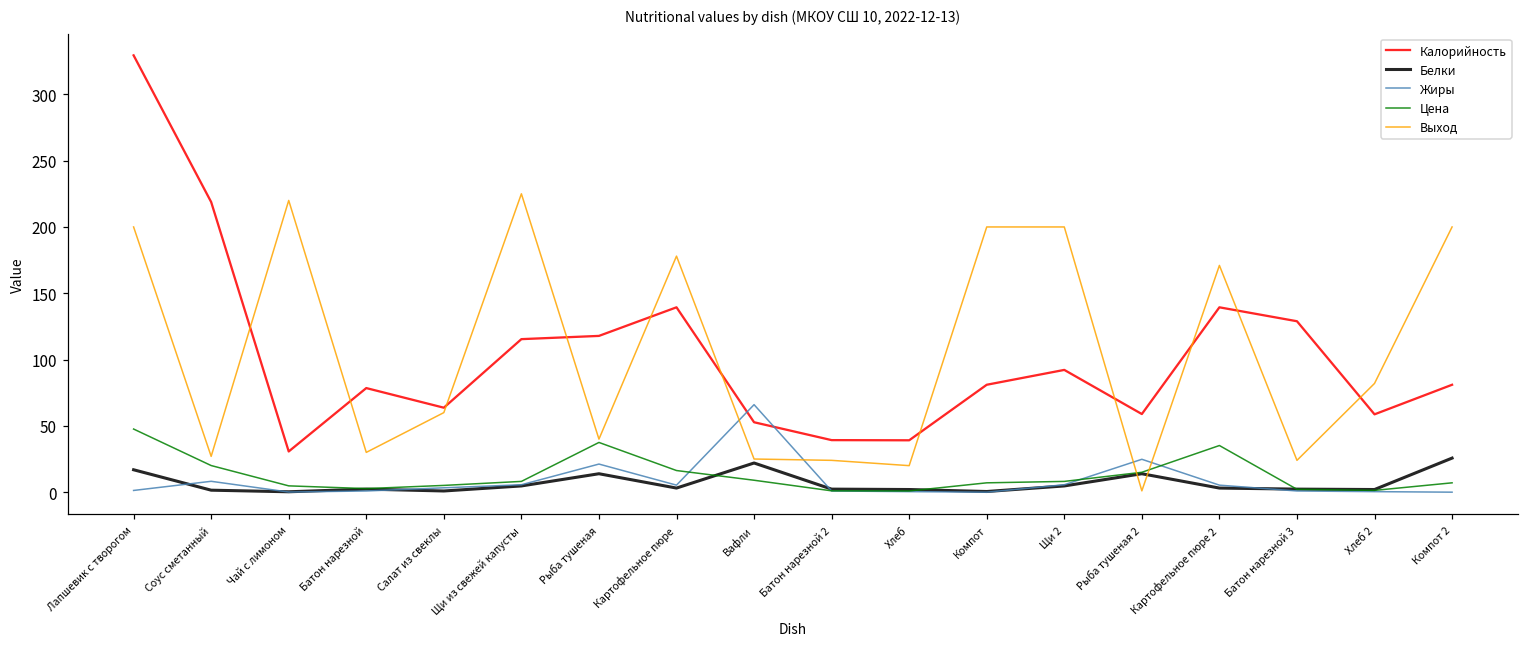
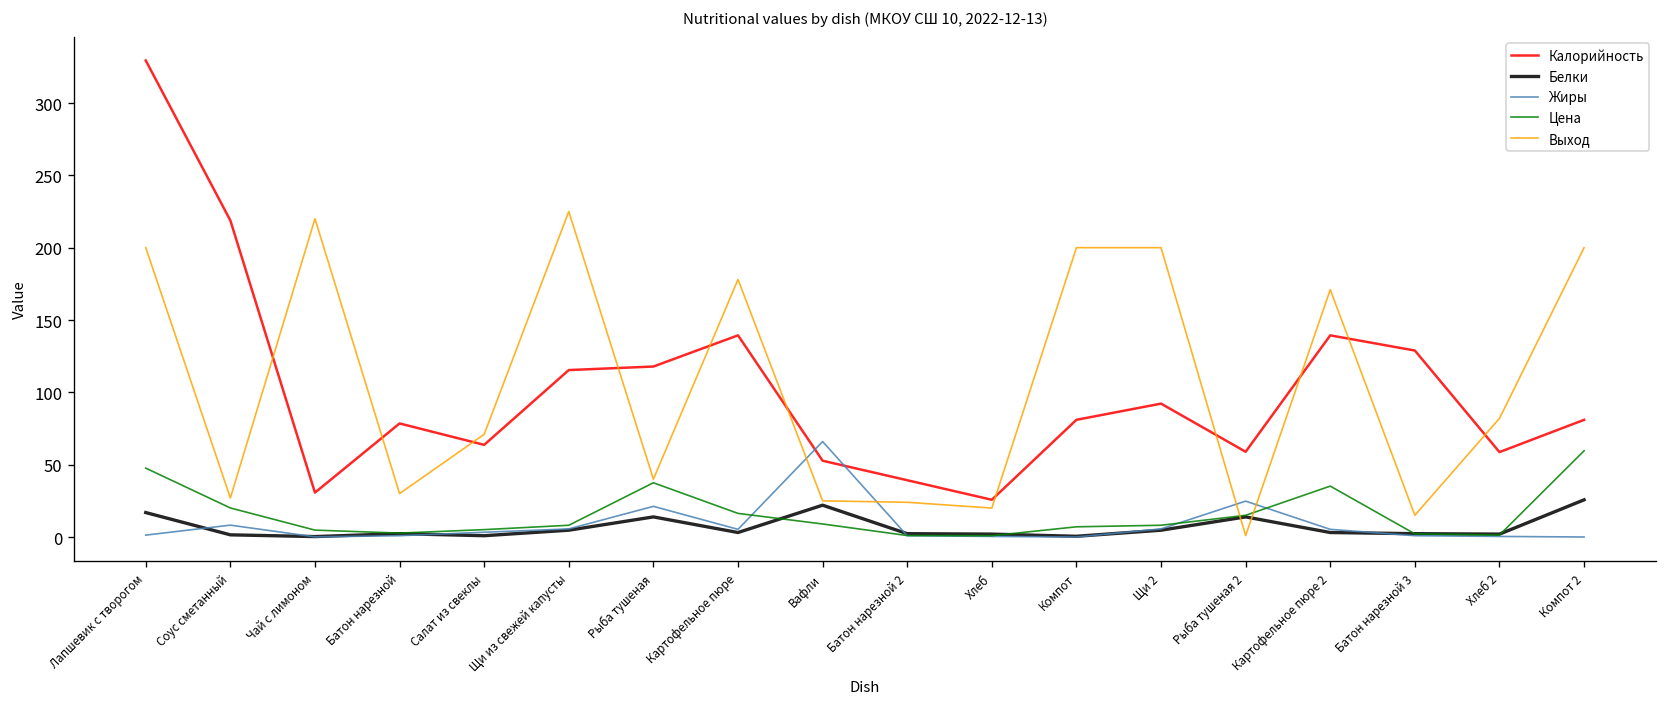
  {
    "Калорийность": {
      "Лапшевик с творогом": 329,
      "Соус сметанный": 219,
      "Чай с лимоном": 31,
      "Батон нарезной": 79,
      "Салат из свеклы": 64,
      "Щи из свежей капусты": 115,
      "Рыба тушеная": 118,
      "Картофельное пюре": 139,
      "Вафли": 53,
      "Батон нарезной 2": 39,
-     "Хлеб": 39,
+     "Хлеб": 26,
      "Компот": 81,
      "Щи 2": 92,
      "Рыба тушеная 2": 59,
      "Картофельное пюре 2": 139,
      "Батон нарезной 3": 129,
      "Хлеб 2": 59,
      "Компот 2": 81
    },
    "Белки": {
      "Лапшевик с творогом": 17,
      "Соус сметанный": 2,
      "Салат из свеклы": 1,
      "Рыба тушеная": 14,
      "Картофельное пюре": 3,
      "Вафли": 22,
      "Картофельное пюре 2": 3,
      "Компот 2": 26
    },
    "Жиры": {
      "Лапшевик с творогом": 1,
      "Соус сметанный": 8,
      "Рыба тушеная": 21,
      "Картофельное пюре": 5,
      "Вафли": 66,
      "Рыба тушеная 2": 25,
      "Картофельное пюре 2": 5,
      "Компот 2": 0
    },
    "Цена": {
      "Лапшевик с творогом": 48,
      "Соус сметанный": 20,
      "Чай с лимоном": 5,
      "Щи из свежей капусты": 8,
      "Рыба тушеная": 38,
      "Картофельное пюре": 16,
      "Вафли": 9,
      "Компот": 7,
      "Щи 2": 8,
      "Картофельное пюре 2": 35,
-     "Компот 2": 7
+     "Компот 2": 60
    },
    "Выход": {
      "Лапшевик с творогом": 200,
      "Соус сметанный": 27,
      "Чай с лимоном": 220,
      "Батон нарезной": 30,
-     "Салат из свеклы": 60,
+     "Салат из свеклы": 71,
      "Щи из свежей капусты": 225,
      "Рыба тушеная": 40,
      "Картофельное пюре": 178,
      "Вафли": 25,
      "Батон нарезной 2": 24,
      "Хлеб": 20,
      "Компот": 200,
      "Щи 2": 200,
      "Рыба тушеная 2": 1,
      "Картофельное пюре 2": 171,
-     "Батон нарезной 3": 24,
+     "Батон нарезной 3": 15,
      "Хлеб 2": 82,
      "Компот 2": 200
    }
  }
